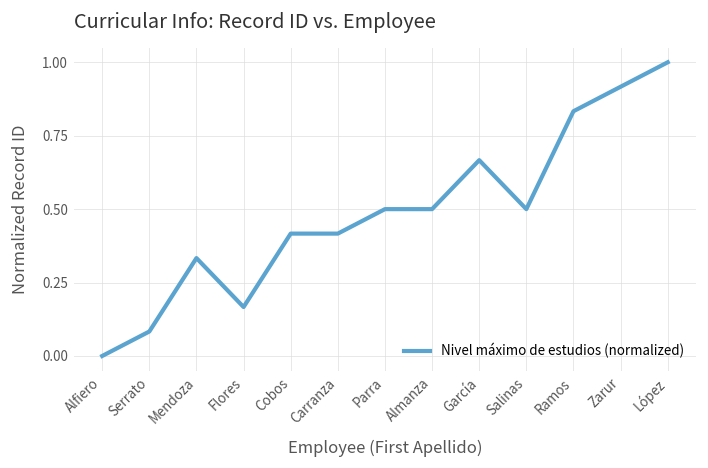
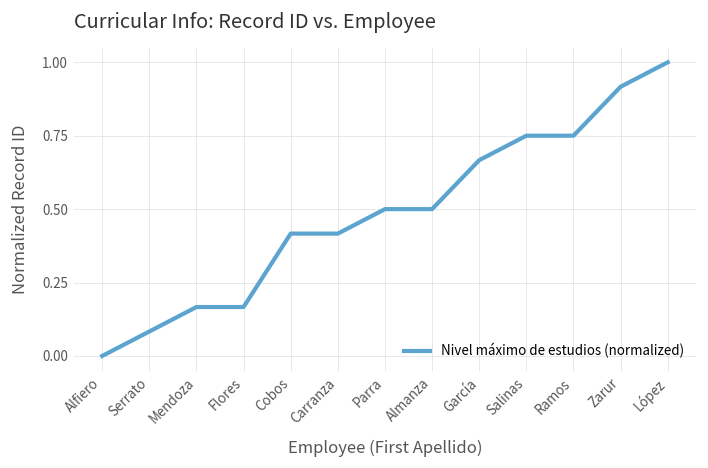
  {
    "Alfiero": 0.00,
    "Serrato": 0.08,
-   "Mendoza": 0.33,
+   "Mendoza": 0.17,
    "Flores": 0.17,
    "Cobos": 0.42,
    "Carranza": 0.42,
    "Parra": 0.50,
    "Almanza": 0.50,
    "García": 0.67,
-   "Salinas": 0.50,
-   "Ramos": 0.83,
+   "Salinas": 0.75,
+   "Ramos": 0.75,
    "Zarur": 0.92,
    "López": 1.00
  }
